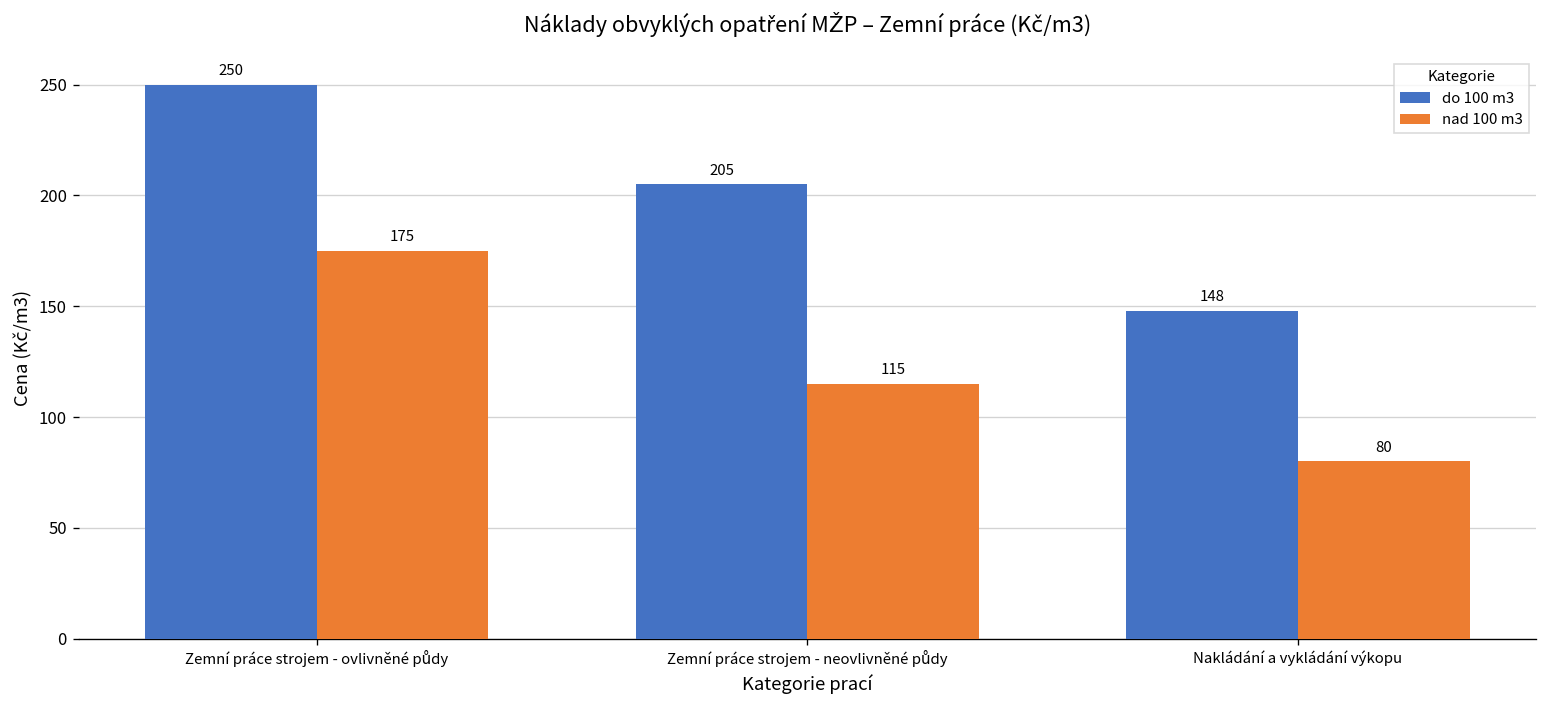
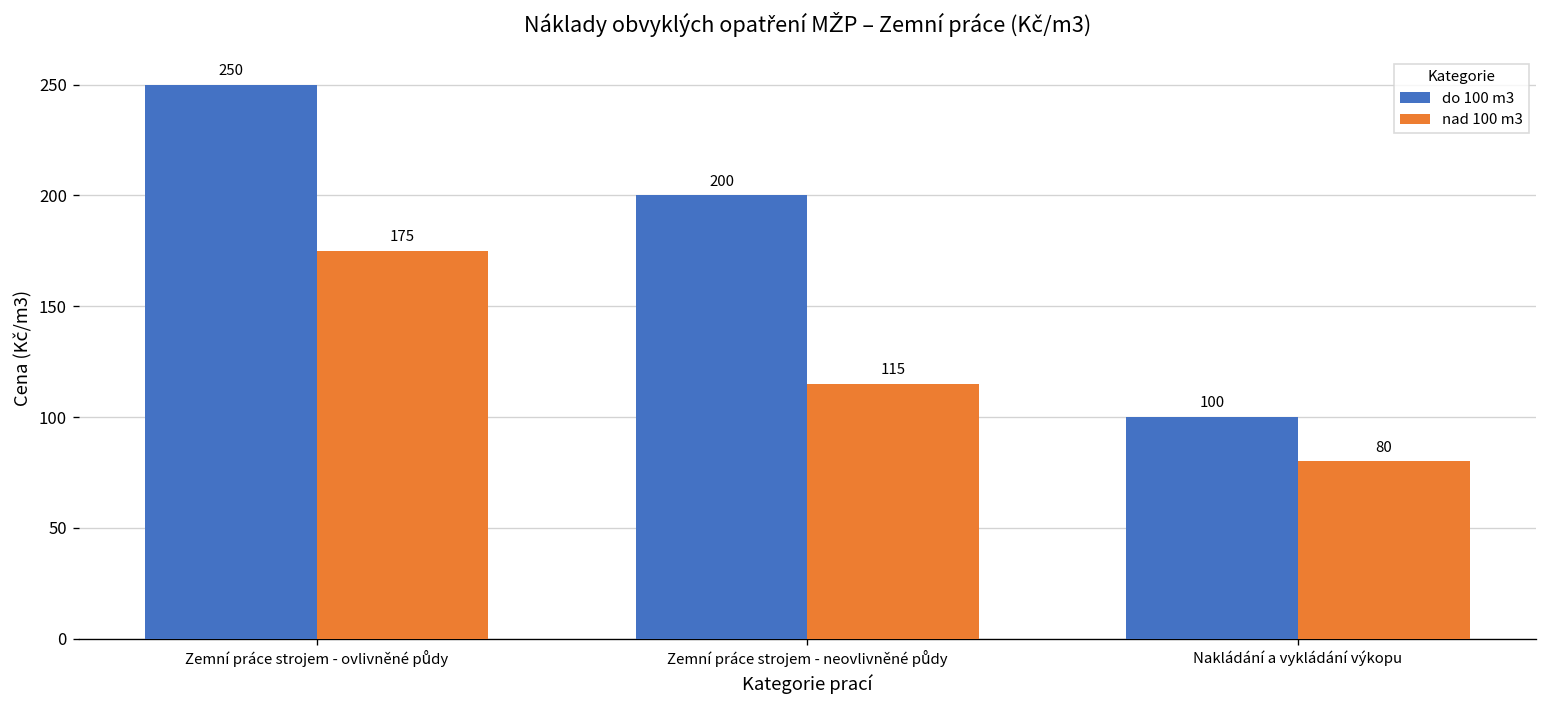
  {
    "do 100 m3": {
      "Zemní práce strojem - ovlivněné půdy": 250,
-     "Zemní práce strojem - neovlivněné půdy": 205,
-     "Nakládání a vykládání výkopu": 148
+     "Zemní práce strojem - neovlivněné půdy": 200,
+     "Nakládání a vykládání výkopu": 100
    },
    "nad 100 m3": {
      "Zemní práce strojem - ovlivněné půdy": 175,
      "Zemní práce strojem - neovlivněné půdy": 115,
      "Nakládání a vykládání výkopu": 80
    }
  }
